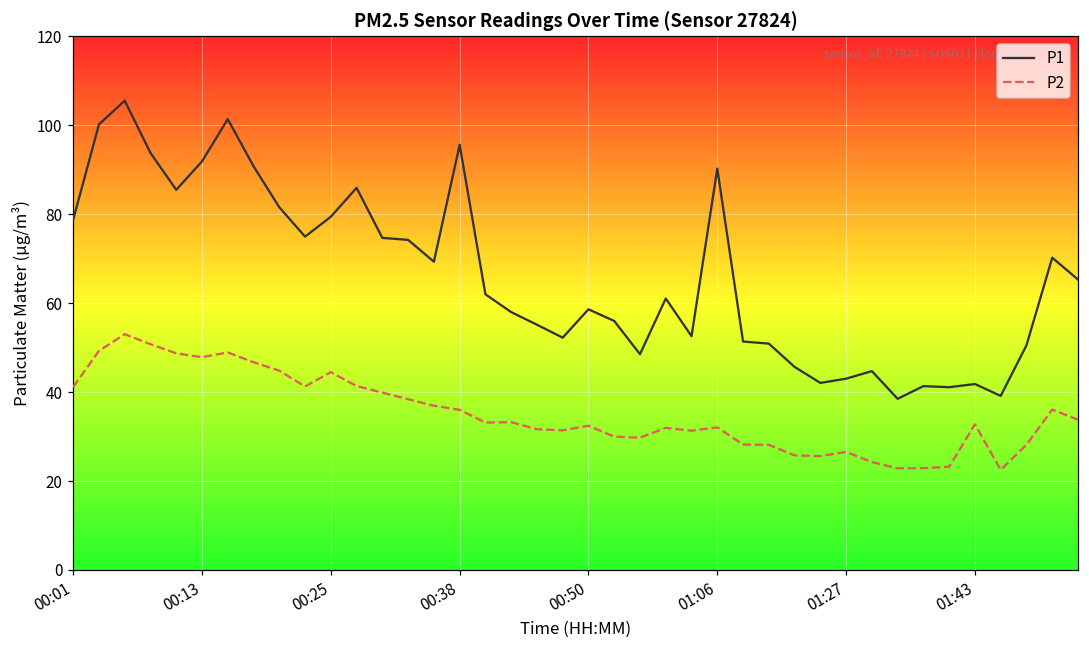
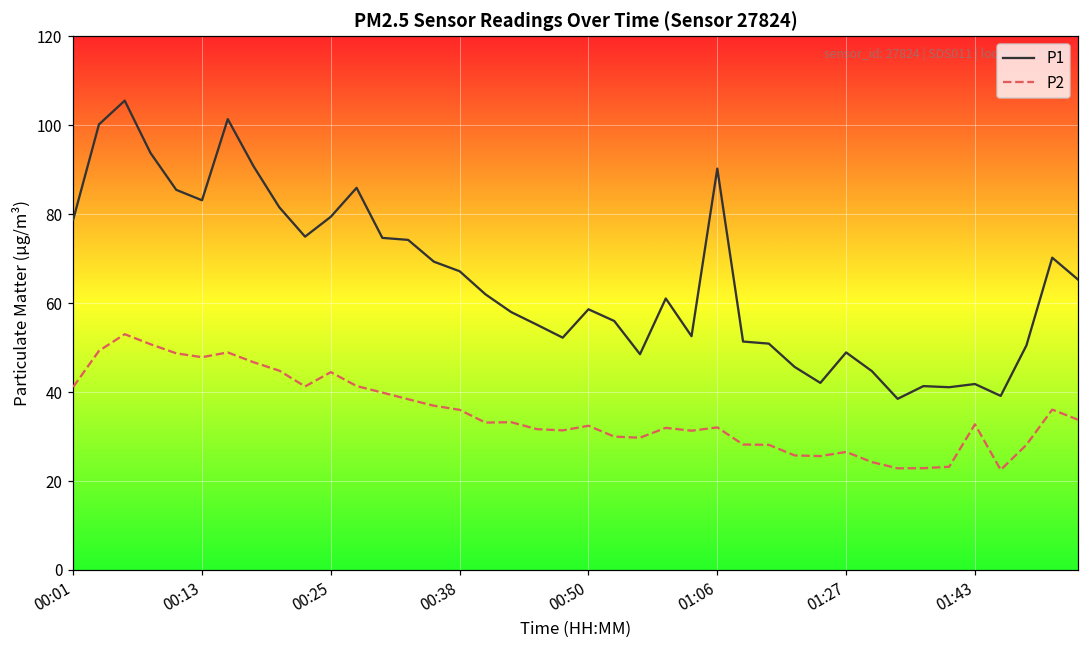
  {
    "P1": {
      "00:01": 79,
-     "00:13": 92,
+     "00:13": 83,
      "00:25": 79,
-     "00:38": 96,
+     "00:38": 67,
      "00:50": 59,
      "01:06": 90,
-     "01:27": 43,
+     "01:27": 49,
      "01:43": 42
    },
    "P2": {
      "00:01": 41,
      "00:13": 48,
      "00:25": 44,
      "00:38": 36,
      "00:50": 32,
      "01:06": 32,
      "01:27": 27,
      "01:43": 33
    }
  }
